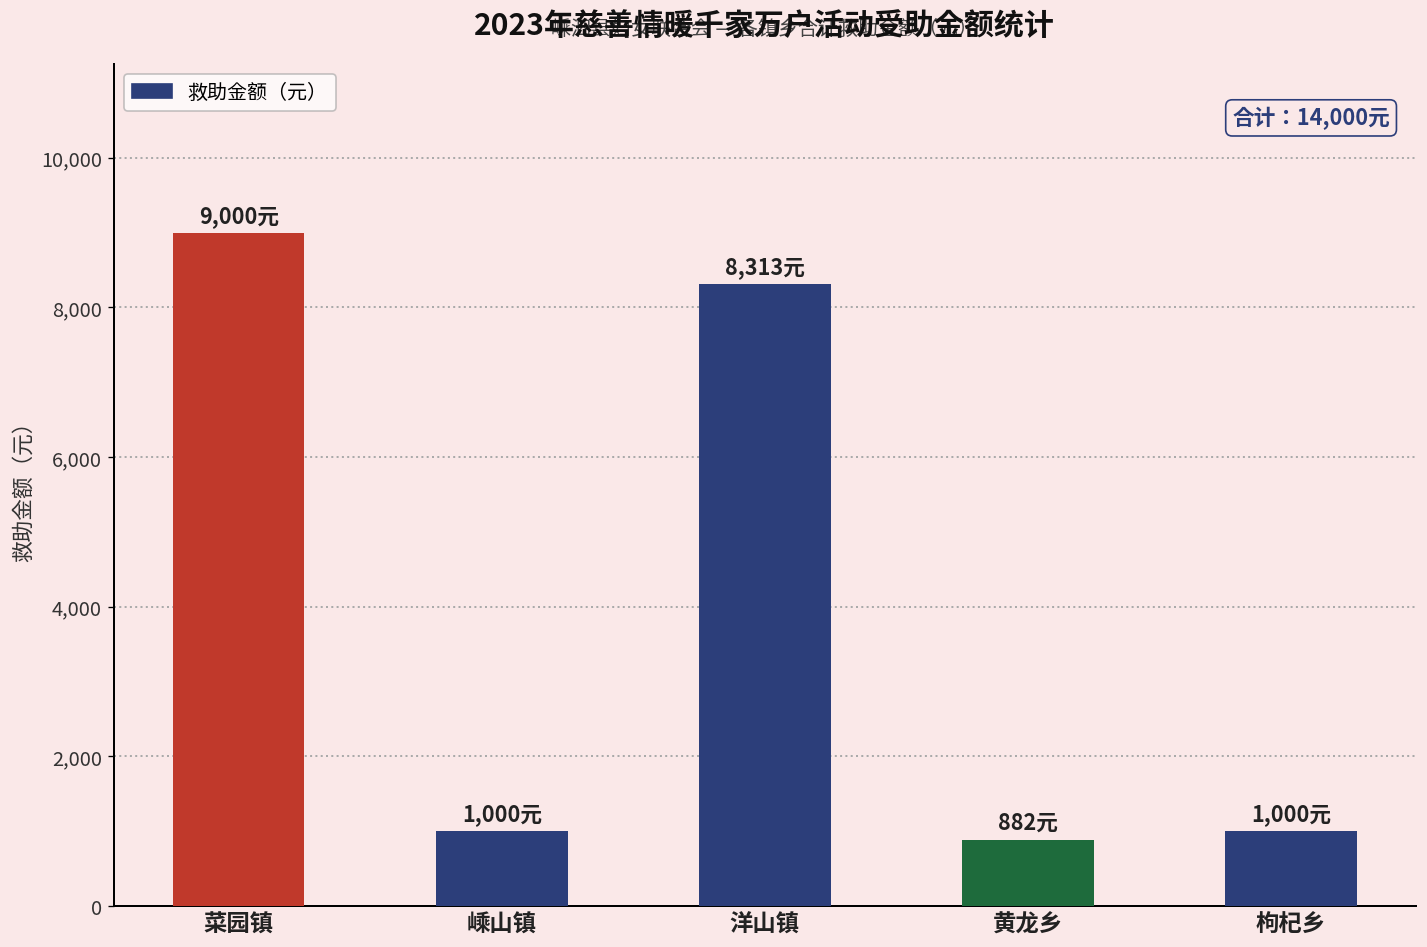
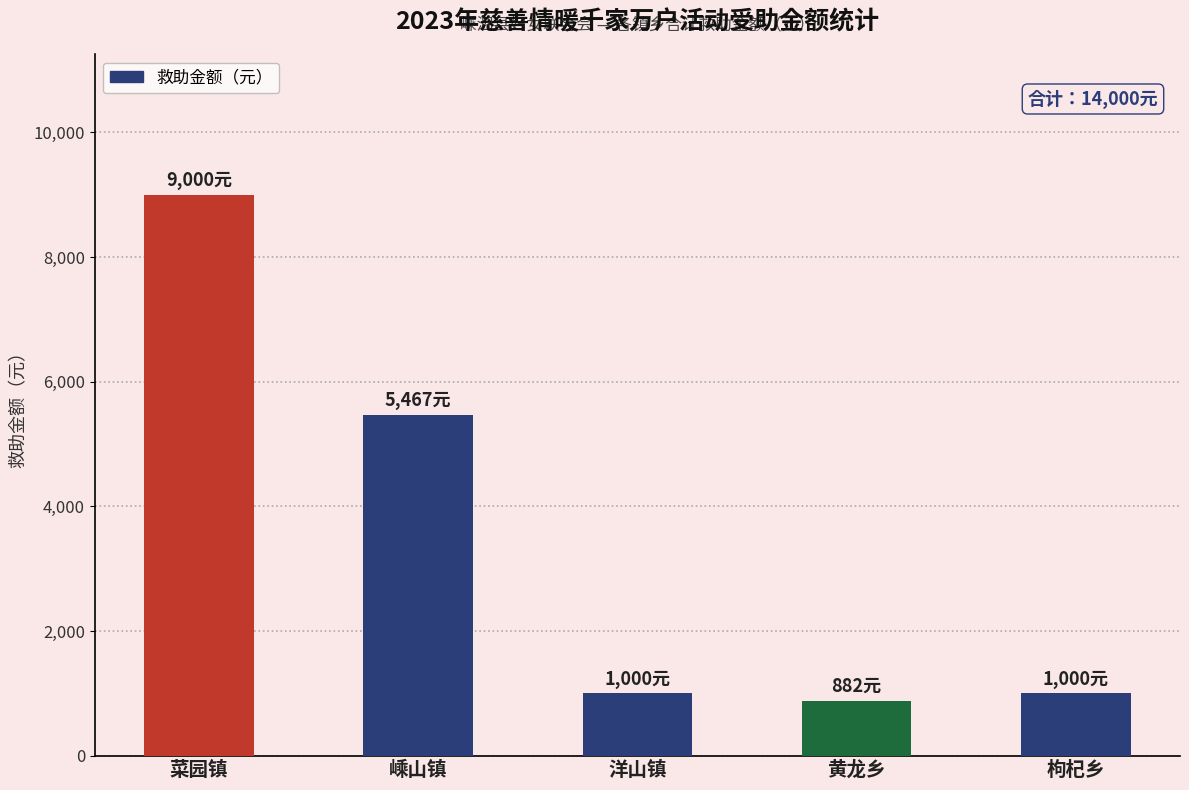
  {
    "菜园镇": "9,000元",
-   "嵊山镇": "1,000元",
-   "洋山镇": "8,313元",
+   "嵊山镇": "5,467元",
+   "洋山镇": "1,000元",
    "黄龙乡": "882元",
    "枸杞乡": "1,000元"
  }
